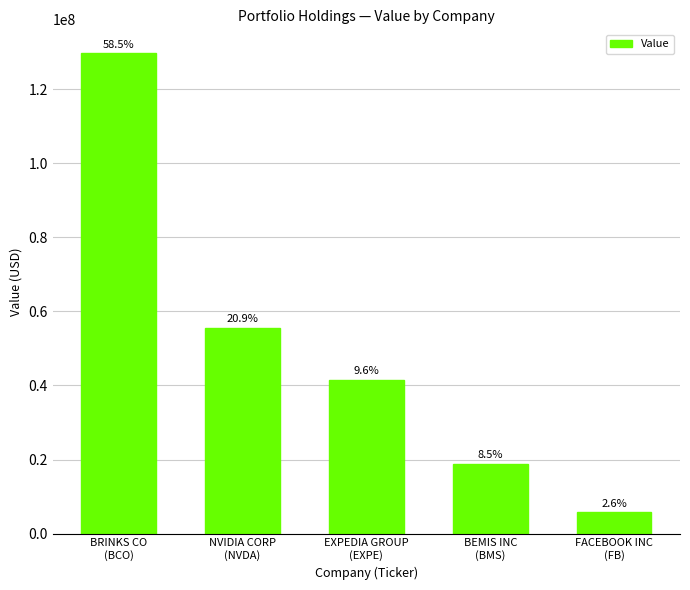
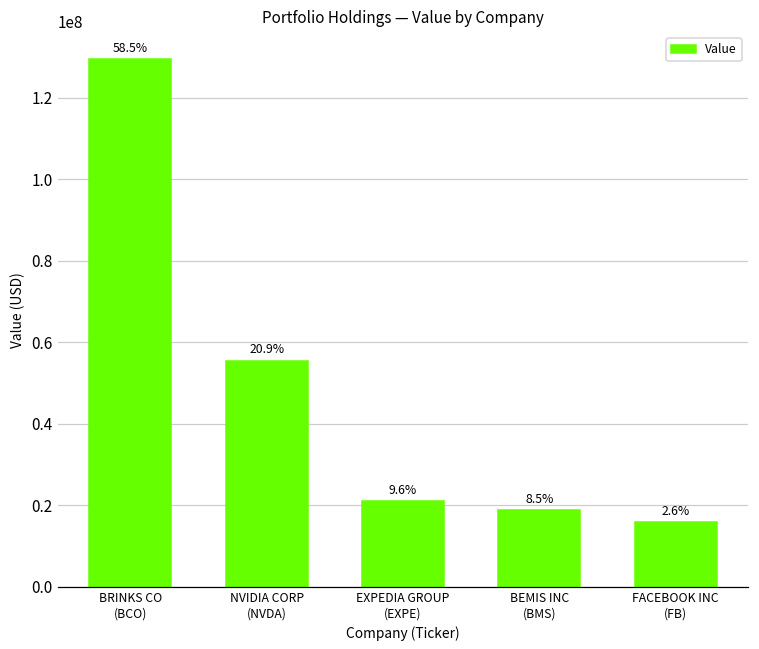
  {
-   "EXPEDIA GROUP (EXPE)": 41000000,
-   "FACEBOOK INC (FB)": 6000000
+   "EXPEDIA GROUP (EXPE)": 21000000,
+   "FACEBOOK INC (FB)": 16000000
  }
